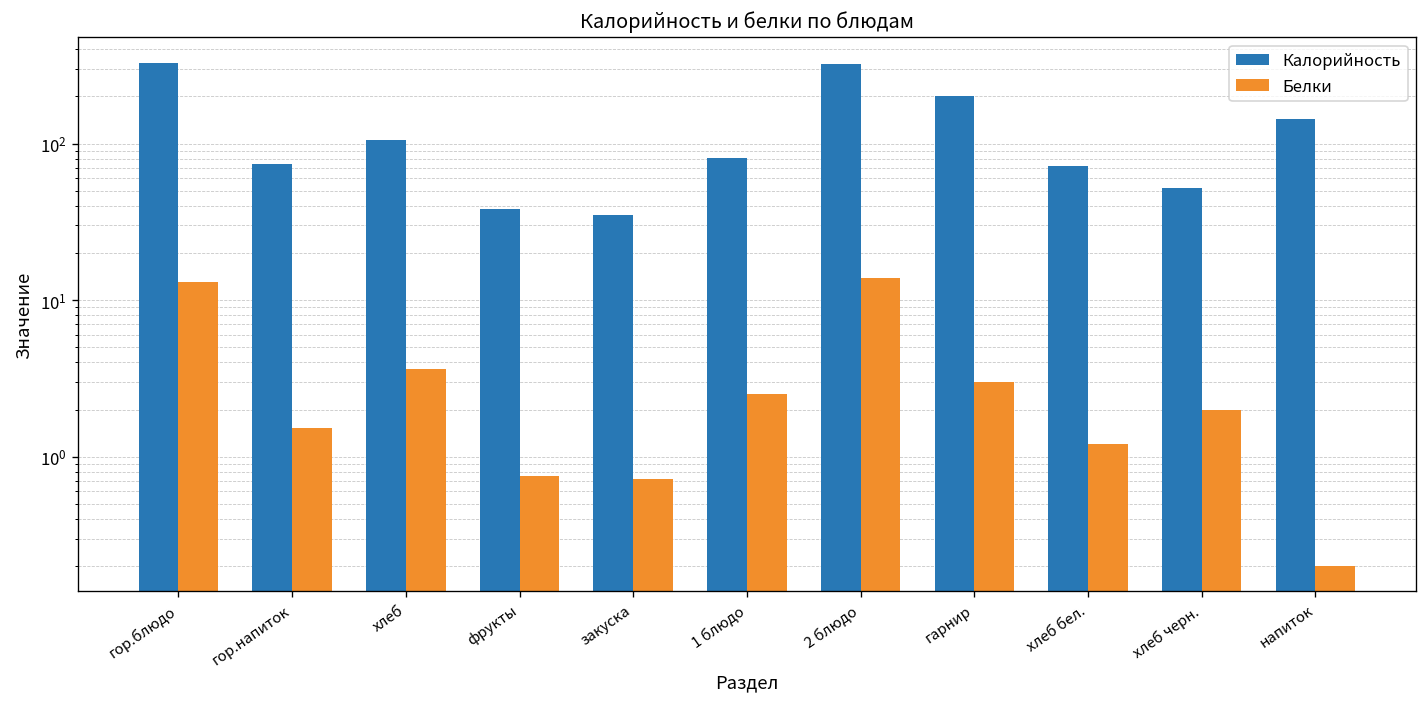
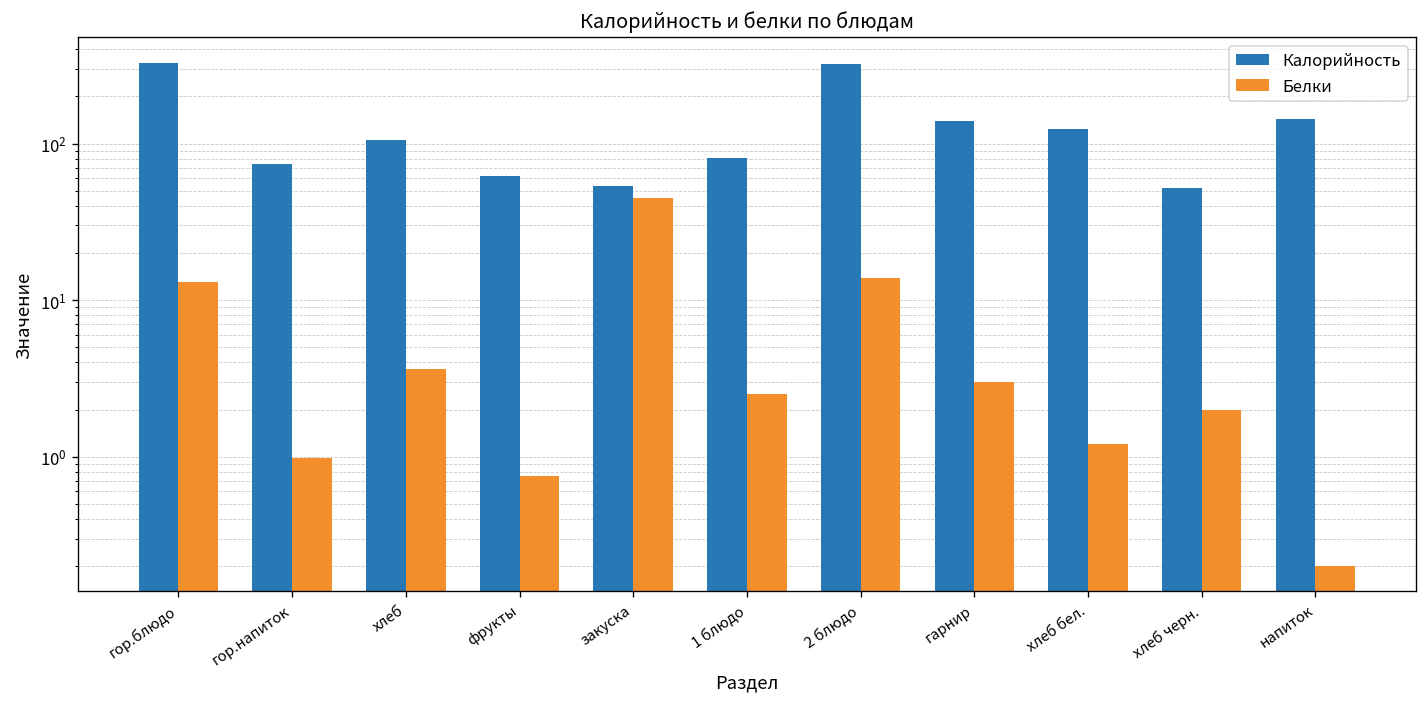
  {
    "Калорийность": {
      "гор.блюдо": 330,
      "гор.напиток": 70,
      "хлеб": 110,
-     "фрукты": 38,
-     "закуска": 35,
+     "фрукты": 60,
+     "закуска": 54,
      "1 блюдо": 80,
      "2 блюдо": 320,
-     "гарнир": 200,
-     "хлеб бел.": 70,
+     "гарнир": 140,
+     "хлеб бел.": 120,
      "хлеб черн.": 52,
      "напиток": 140
    },
    "Белки": {
      "гор.блюдо": 13,
-     "гор.напиток": 1.5,
+     "гор.напиток": 1.0,
      "хлеб": 3.6,
      "фрукты": 0.8,
-     "закуска": 0.7,
+     "закуска": 45,
      "1 блюдо": 2.5,
      "2 блюдо": 14,
      "гарнир": 3.0,
      "хлеб бел.": 1.2,
      "хлеб черн.": 2.0,
      "напиток": 0.2
    }
  }
